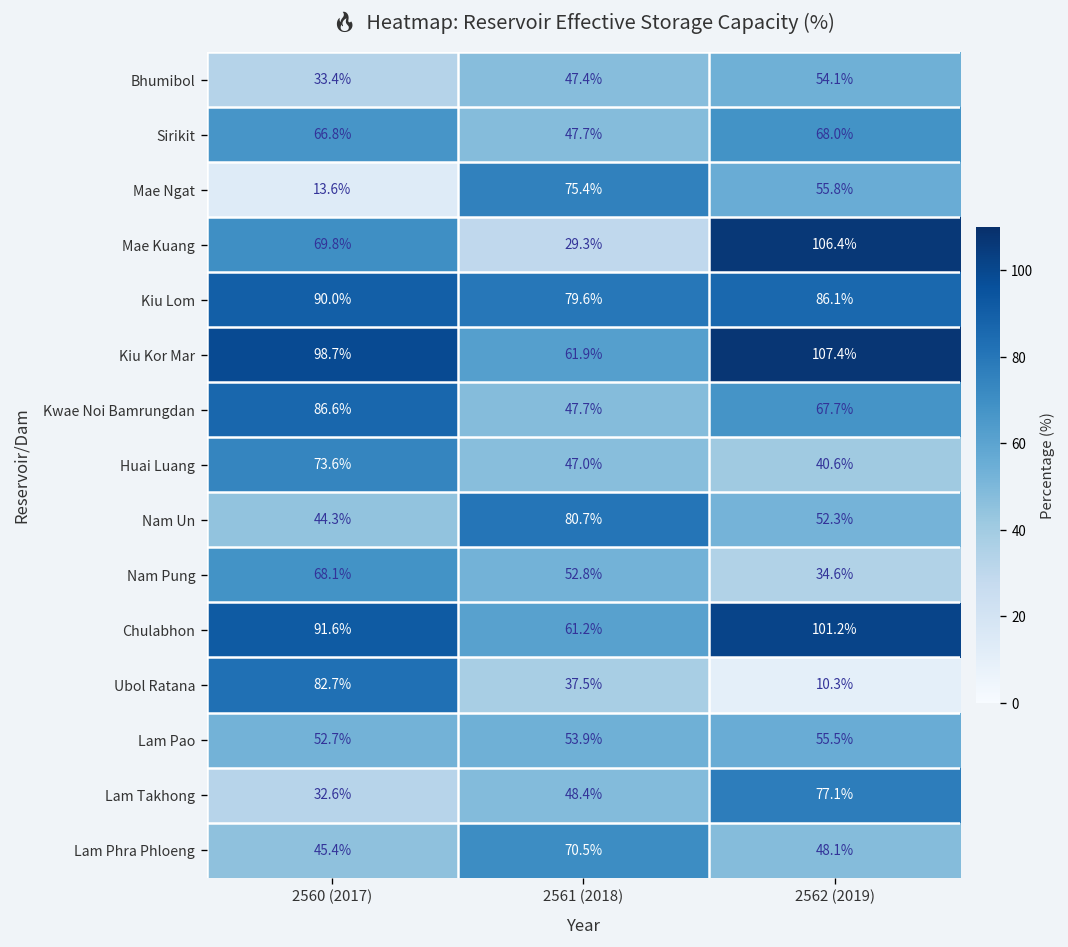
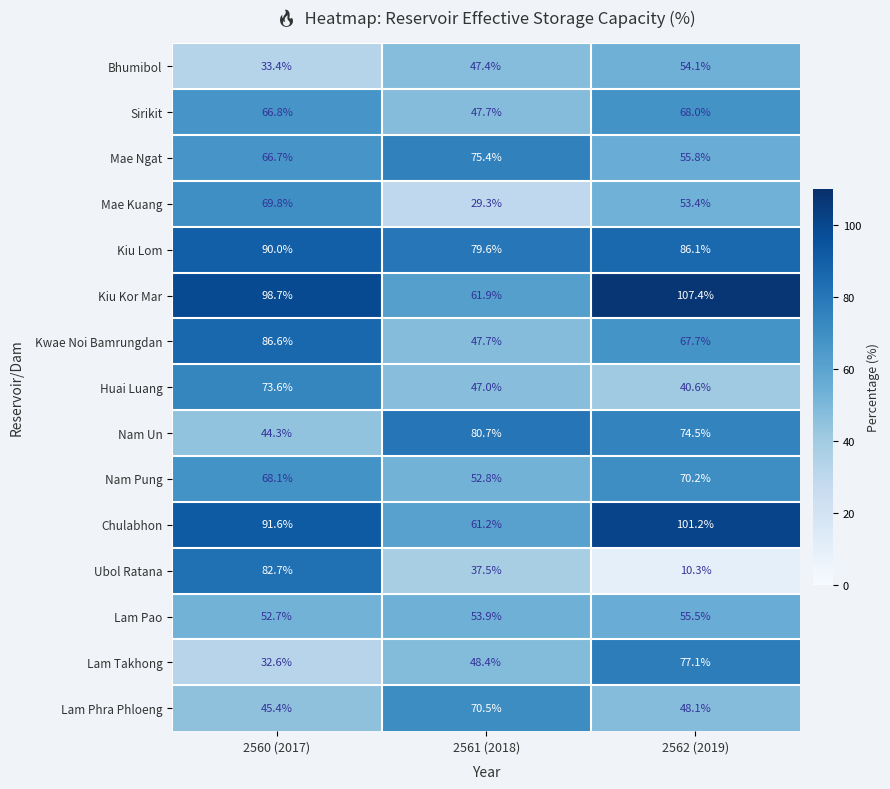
  {
    "Bhumibol": {
      "2560 (2017)": "33.4%",
      "2561 (2018)": "47.4%",
      "2562 (2019)": "54.1%"
    },
    "Sirikit": {
      "2560 (2017)": "66.8%",
      "2561 (2018)": "47.7%",
      "2562 (2019)": "68.0%"
    },
    "Mae Ngat": {
-     "2560 (2017)": "13.6%",
+     "2560 (2017)": "66.7%",
      "2561 (2018)": "75.4%",
      "2562 (2019)": "55.8%"
    },
    "Mae Kuang": {
      "2560 (2017)": "69.8%",
      "2561 (2018)": "29.3%",
-     "2562 (2019)": "106.4%"
+     "2562 (2019)": "53.4%"
    },
    "Kiu Lom": {
      "2560 (2017)": "90.0%",
      "2561 (2018)": "79.6%",
      "2562 (2019)": "86.1%"
    },
    "Kiu Kor Mar": {
      "2560 (2017)": "98.7%",
      "2561 (2018)": "61.9%",
      "2562 (2019)": "107.4%"
    },
    "Kwae Noi Bamrungdan": {
      "2560 (2017)": "86.6%",
      "2561 (2018)": "47.7%",
      "2562 (2019)": "67.7%"
    },
    "Huai Luang": {
      "2560 (2017)": "73.6%",
      "2561 (2018)": "47.0%",
      "2562 (2019)": "40.6%"
    },
    "Nam Un": {
      "2560 (2017)": "44.3%",
      "2561 (2018)": "80.7%",
-     "2562 (2019)": "52.3%"
+     "2562 (2019)": "74.5%"
    },
    "Nam Pung": {
      "2560 (2017)": "68.1%",
      "2561 (2018)": "52.8%",
-     "2562 (2019)": "34.6%"
+     "2562 (2019)": "70.2%"
    },
    "Chulabhon": {
      "2560 (2017)": "91.6%",
      "2561 (2018)": "61.2%",
      "2562 (2019)": "101.2%"
    },
    "Ubol Ratana": {
      "2560 (2017)": "82.7%",
      "2561 (2018)": "37.5%",
      "2562 (2019)": "10.3%"
    },
    "Lam Pao": {
      "2560 (2017)": "52.7%",
      "2561 (2018)": "53.9%",
      "2562 (2019)": "55.5%"
    },
    "Lam Takhong": {
      "2560 (2017)": "32.6%",
      "2561 (2018)": "48.4%",
      "2562 (2019)": "77.1%"
    },
    "Lam Phra Phloeng": {
      "2560 (2017)": "45.4%",
      "2561 (2018)": "70.5%",
      "2562 (2019)": "48.1%"
    }
  }
